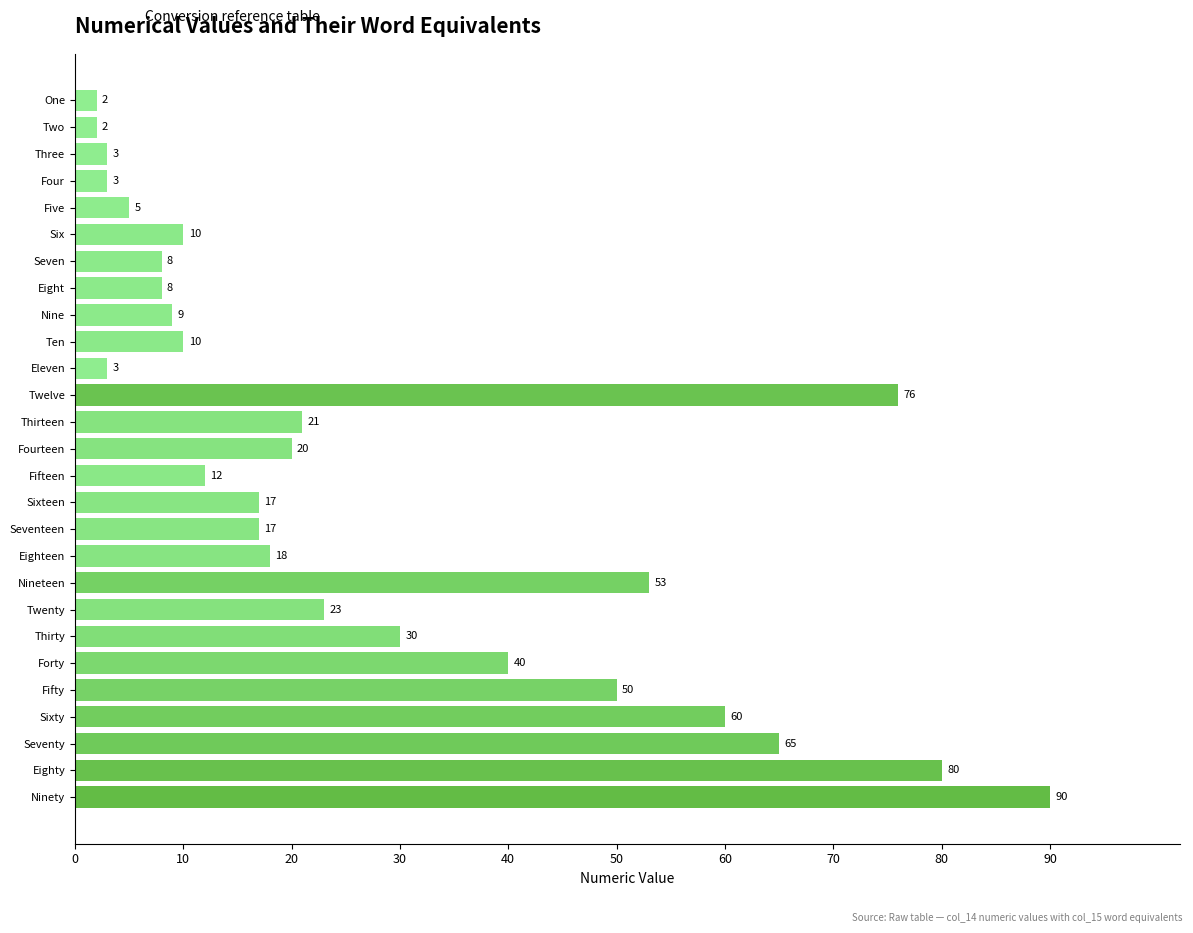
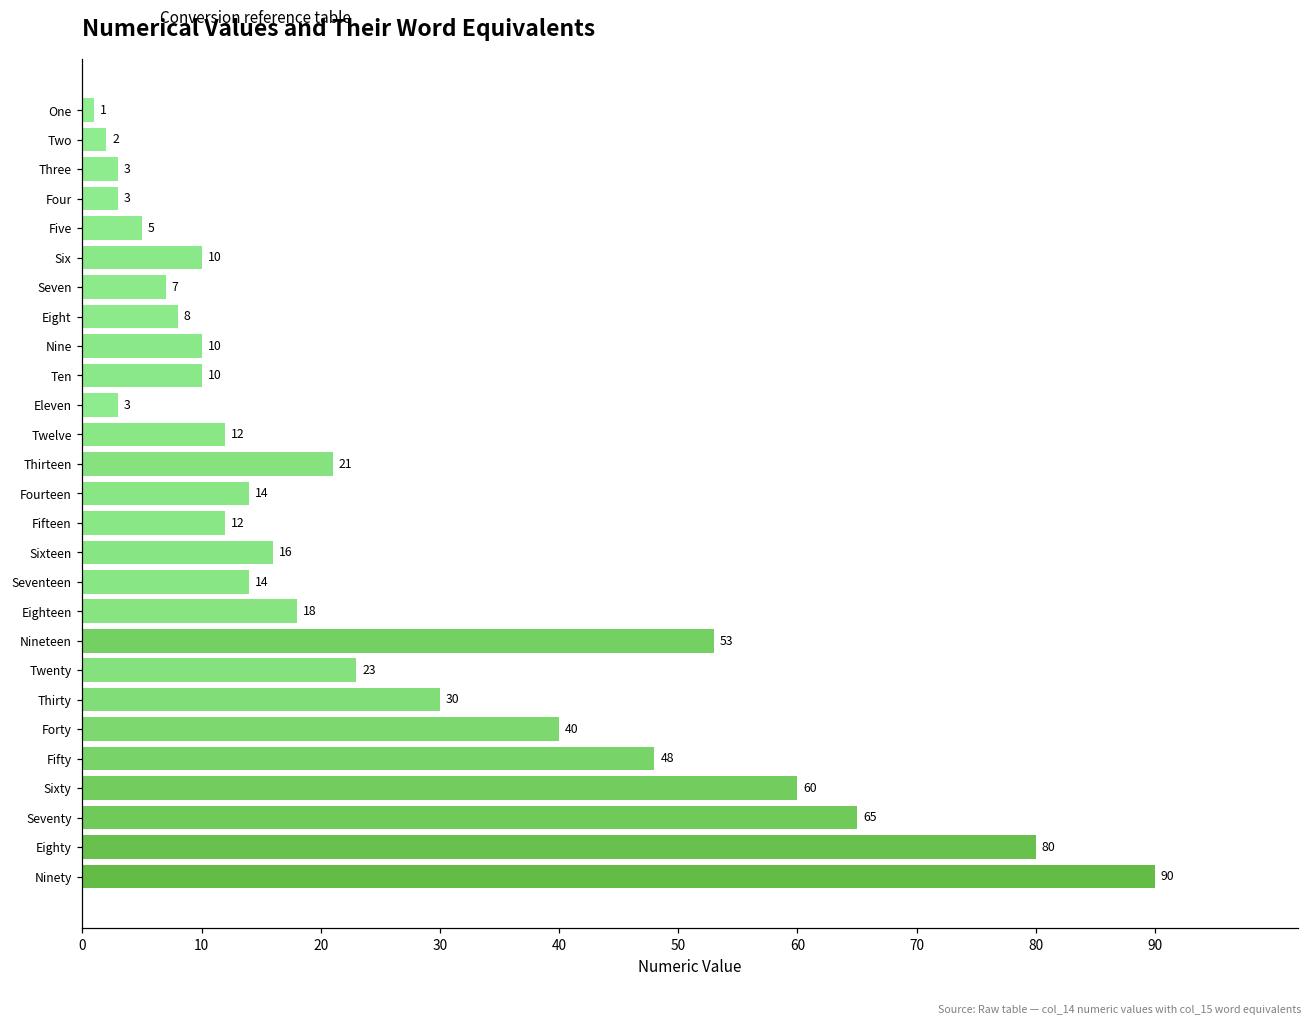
  {
-   "One": 2,
+   "One": 1,
    "Two": 2,
    "Three": 3,
    "Four": 3,
    "Five": 5,
    "Six": 10,
-   "Seven": 8,
+   "Seven": 7,
    "Eight": 8,
-   "Nine": 9,
+   "Nine": 10,
    "Ten": 10,
    "Eleven": 3,
-   "Twelve": 76,
+   "Twelve": 12,
    "Thirteen": 21,
-   "Fourteen": 20,
+   "Fourteen": 14,
    "Fifteen": 12,
-   "Sixteen": 17,
-   "Seventeen": 17,
+   "Sixteen": 16,
+   "Seventeen": 14,
    "Eighteen": 18,
    "Nineteen": 53,
    "Twenty": 23,
    "Thirty": 30,
    "Forty": 40,
-   "Fifty": 50,
+   "Fifty": 48,
    "Sixty": 60,
    "Seventy": 65,
    "Eighty": 80,
    "Ninety": 90
  }
